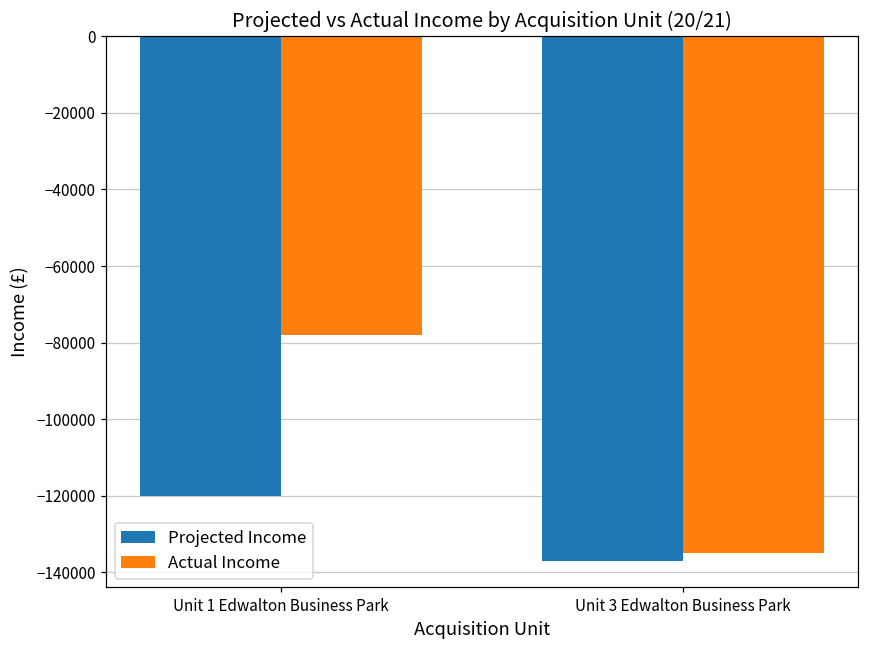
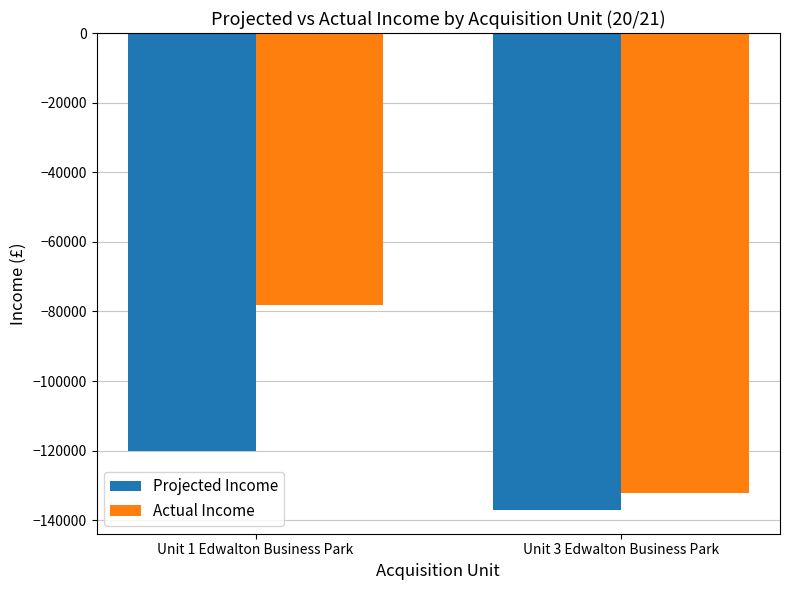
  {
    "Projected Income": {
      "Unit 1 Edwalton Business Park": -120000,
      "Unit 3 Edwalton Business Park": -137000
    },
    "Actual Income": {
      "Unit 1 Edwalton Business Park": -78000,
-     "Unit 3 Edwalton Business Park": -135000
+     "Unit 3 Edwalton Business Park": -132000
    }
  }
